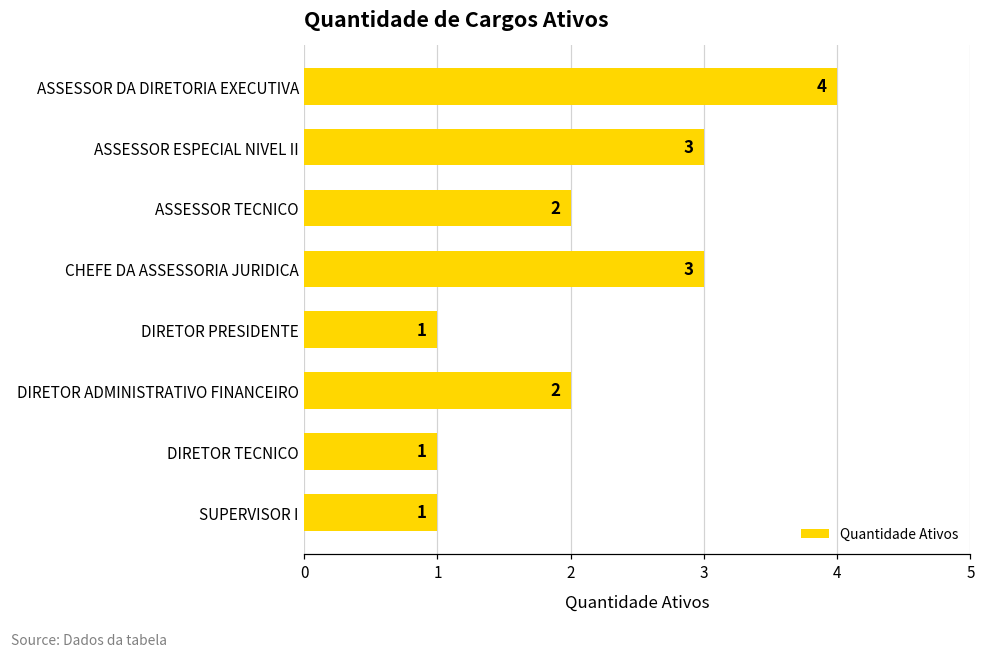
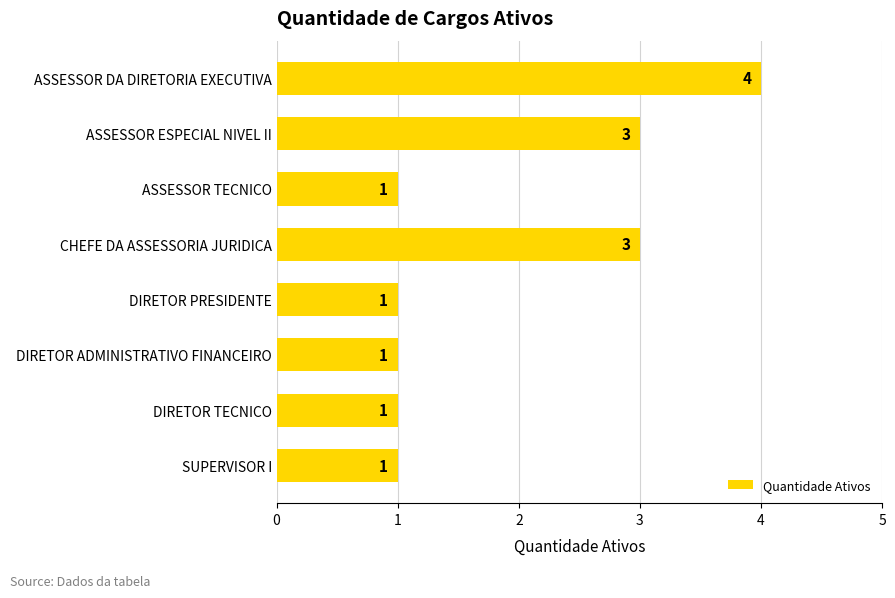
  {
    "ASSESSOR DA DIRETORIA EXECUTIVA": 4,
    "ASSESSOR ESPECIAL NIVEL II": 3,
-   "ASSESSOR TECNICO": 2,
+   "ASSESSOR TECNICO": 1,
    "CHEFE DA ASSESSORIA JURIDICA": 3,
    "DIRETOR PRESIDENTE": 1,
-   "DIRETOR ADMINISTRATIVO FINANCEIRO": 2,
+   "DIRETOR ADMINISTRATIVO FINANCEIRO": 1,
    "DIRETOR TECNICO": 1,
    "SUPERVISOR I": 1
  }
